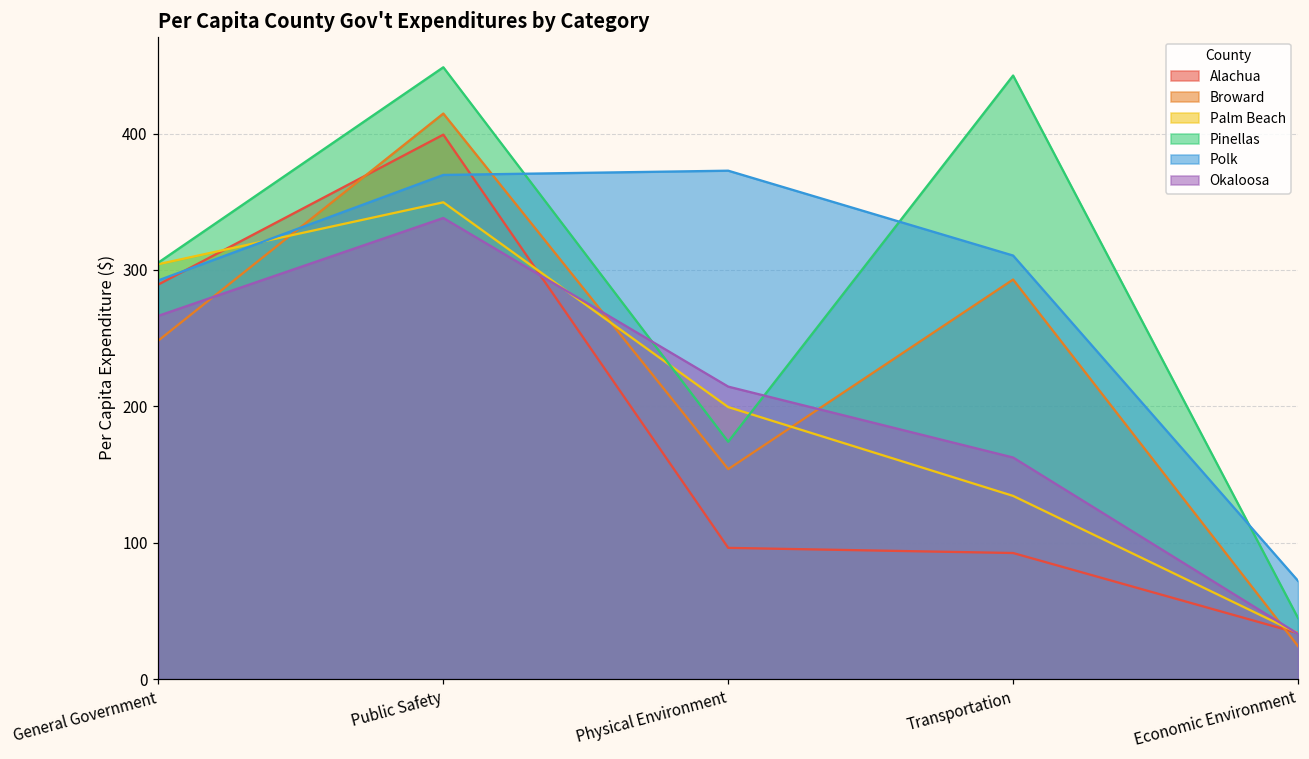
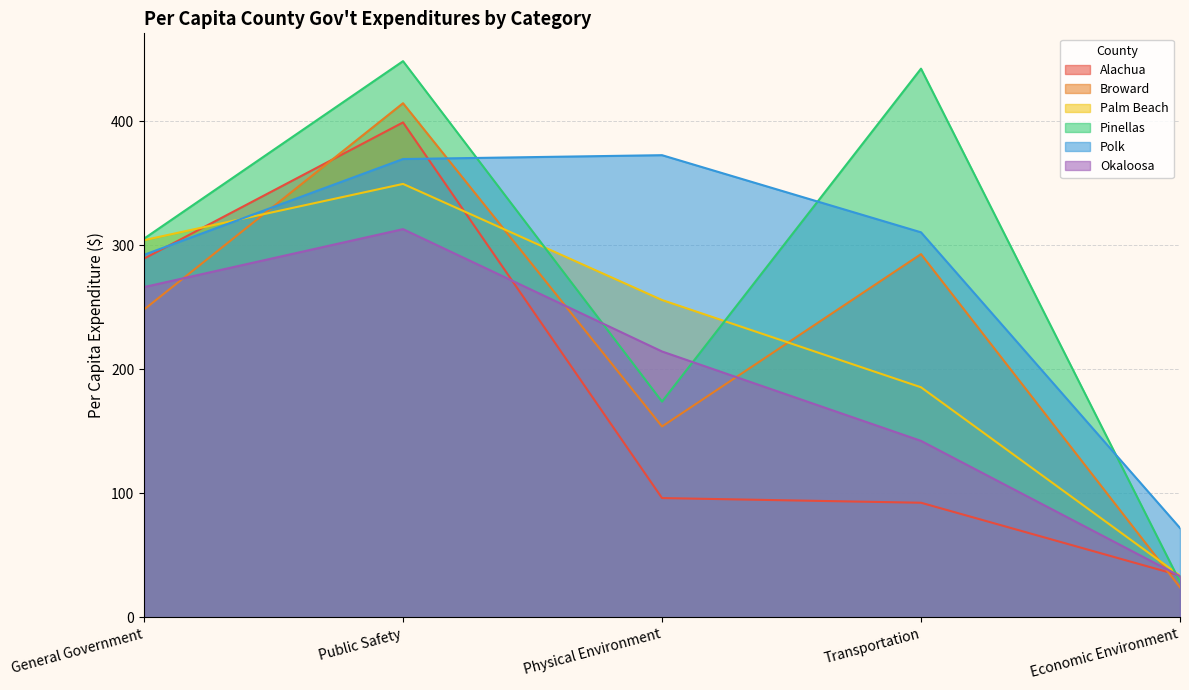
  {
    "Palm Beach": {
      "Public Safety": 350,
-     "Physical Environment": 199,
-     "Transportation": 134
+     "Physical Environment": 256,
+     "Transportation": 186
    },
    "Pinellas": {
      "Public Safety": 449,
      "Physical Environment": 174,
      "Transportation": 443,
-     "Economic Environment": 45
+     "Economic Environment": 29
    },
    "Polk": {
      "General Government": 292,
      "Public Safety": 370,
      "Physical Environment": 373,
      "Transportation": 311,
      "Economic Environment": 72
    },
    "Okaloosa": {
      "General Government": 266,
-     "Public Safety": 338,
+     "Public Safety": 313,
      "Physical Environment": 214,
-     "Transportation": 162
+     "Transportation": 142
    }
  }
